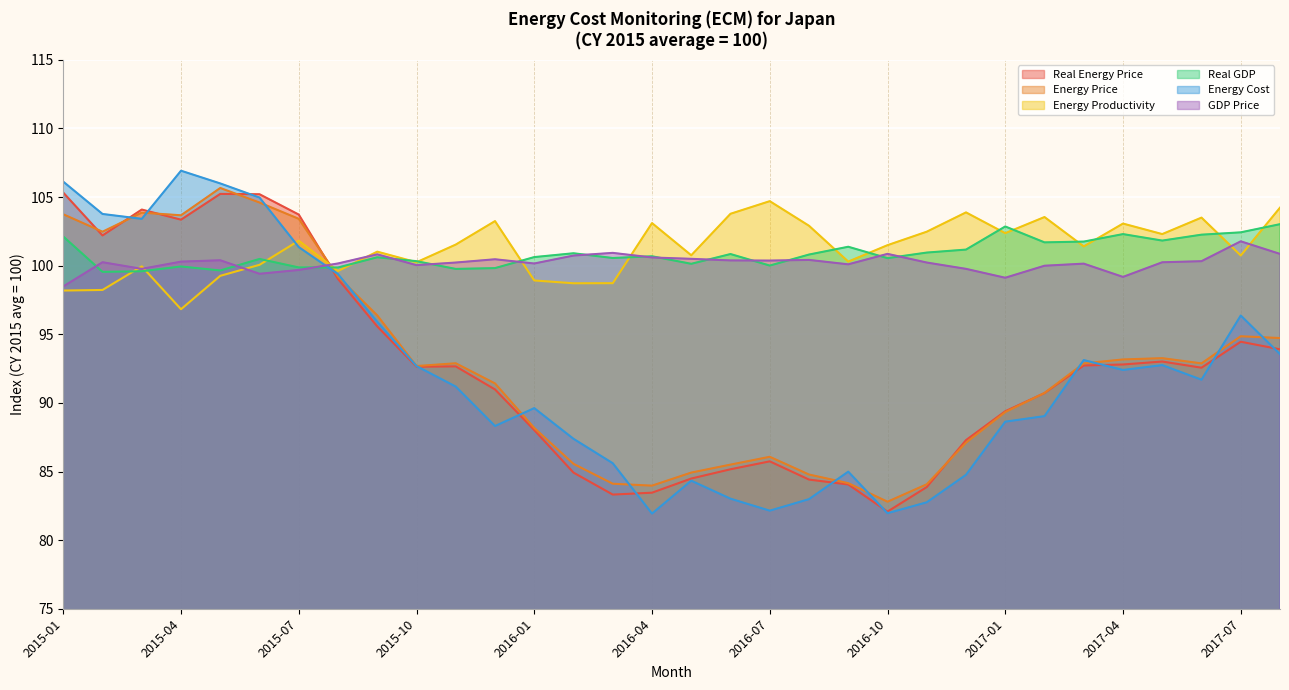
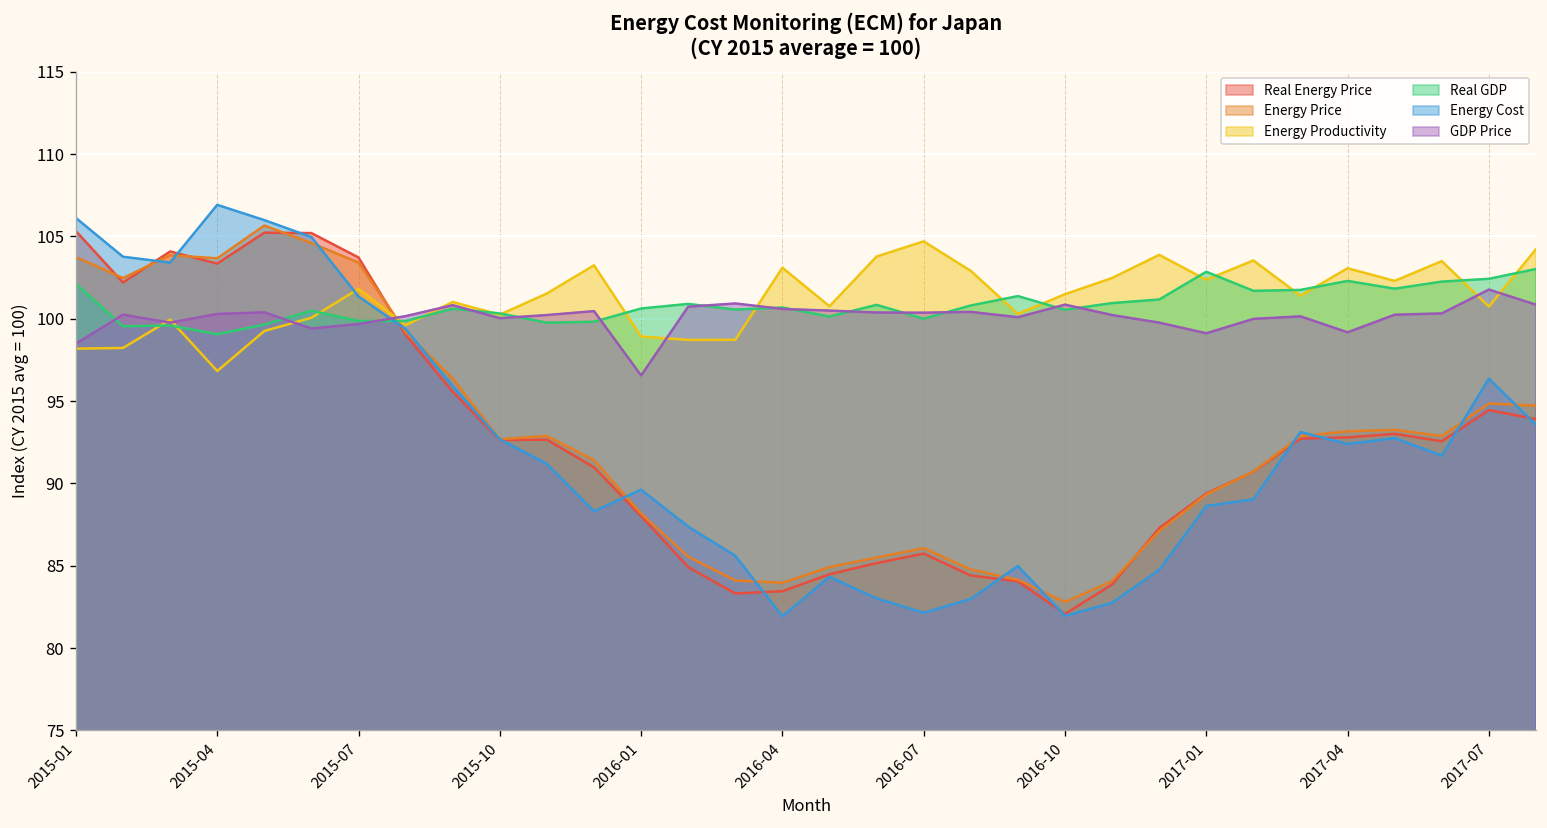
  {
    "Real GDP": {
      "2015-01": 102.1,
-     "2015-04": 99.9,
+     "2015-04": 99.1,
      "2015-07": 99.9,
      "2016-01": 100.6,
      "2016-07": 100.0,
      "2016-10": 100.5,
      "2017-01": 102.9,
      "2017-04": 102.3,
      "2017-07": 102.4
    },
    "Energy Cost": {
      "2015-01": 106.1,
      "2015-04": 106.9,
      "2015-07": 101.4,
      "2016-01": 89.6,
      "2016-04": 81.9,
      "2016-07": 82.1,
      "2017-01": 88.6,
      "2017-04": 92.4,
      "2017-07": 96.4
    },
    "GDP Price": {
      "2015-01": 98.5,
      "2015-04": 100.3,
      "2015-07": 99.7,
      "2015-10": 100.0,
-     "2016-01": 100.2,
+     "2016-01": 96.6,
      "2016-07": 100.4,
      "2016-10": 100.9,
      "2017-01": 99.1,
      "2017-04": 99.2,
      "2017-07": 101.8
    }
  }
